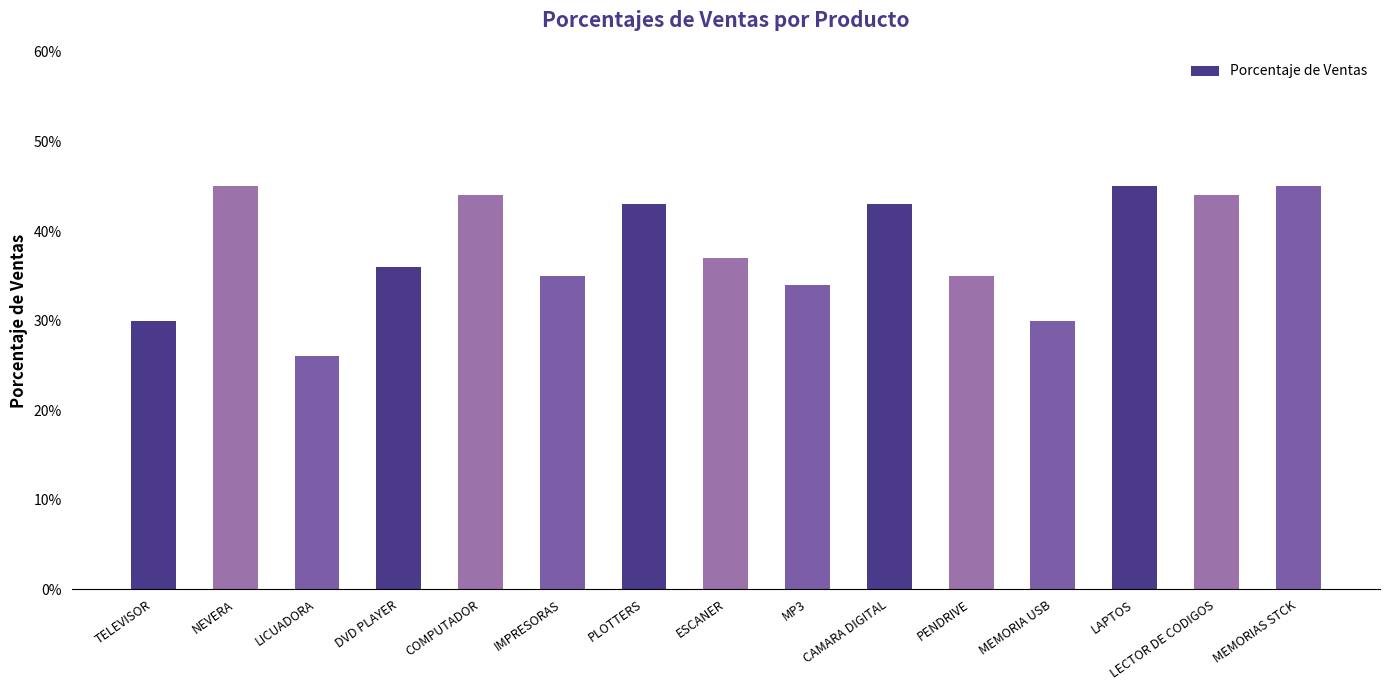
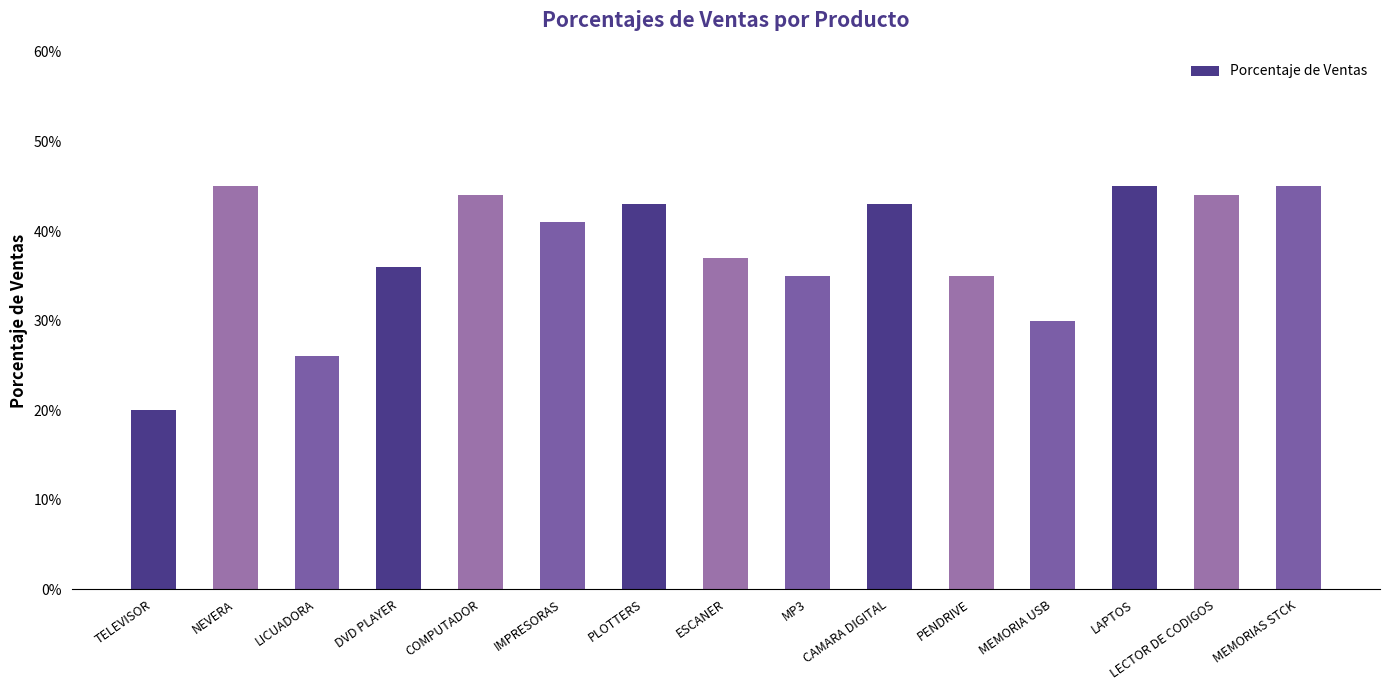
  {
-   "TELEVISOR": "30%",
+   "TELEVISOR": "20%",
    "NEVERA": "45%",
    "LICUADORA": "26%",
    "DVD PLAYER": "36%",
    "COMPUTADOR": "44%",
-   "IMPRESORAS": "35%",
+   "IMPRESORAS": "41%",
    "PLOTTERS": "43%",
    "ESCANER": "37%",
-   "MP3": "34%",
+   "MP3": "35%",
    "CAMARA DIGITAL": "43%",
    "PENDRIVE": "35%",
    "MEMORIA USB": "30%",
    "LAPTOS": "45%",
    "LECTOR DE CODIGOS": "44%",
    "MEMORIAS STCK": "45%"
  }
